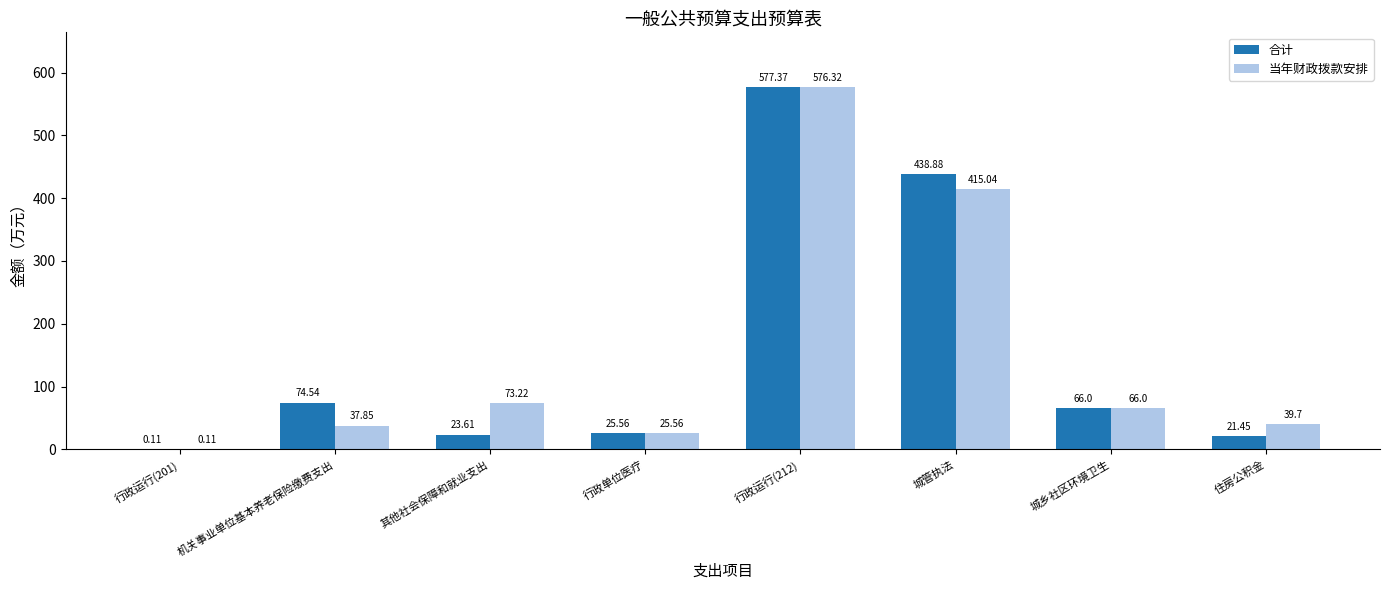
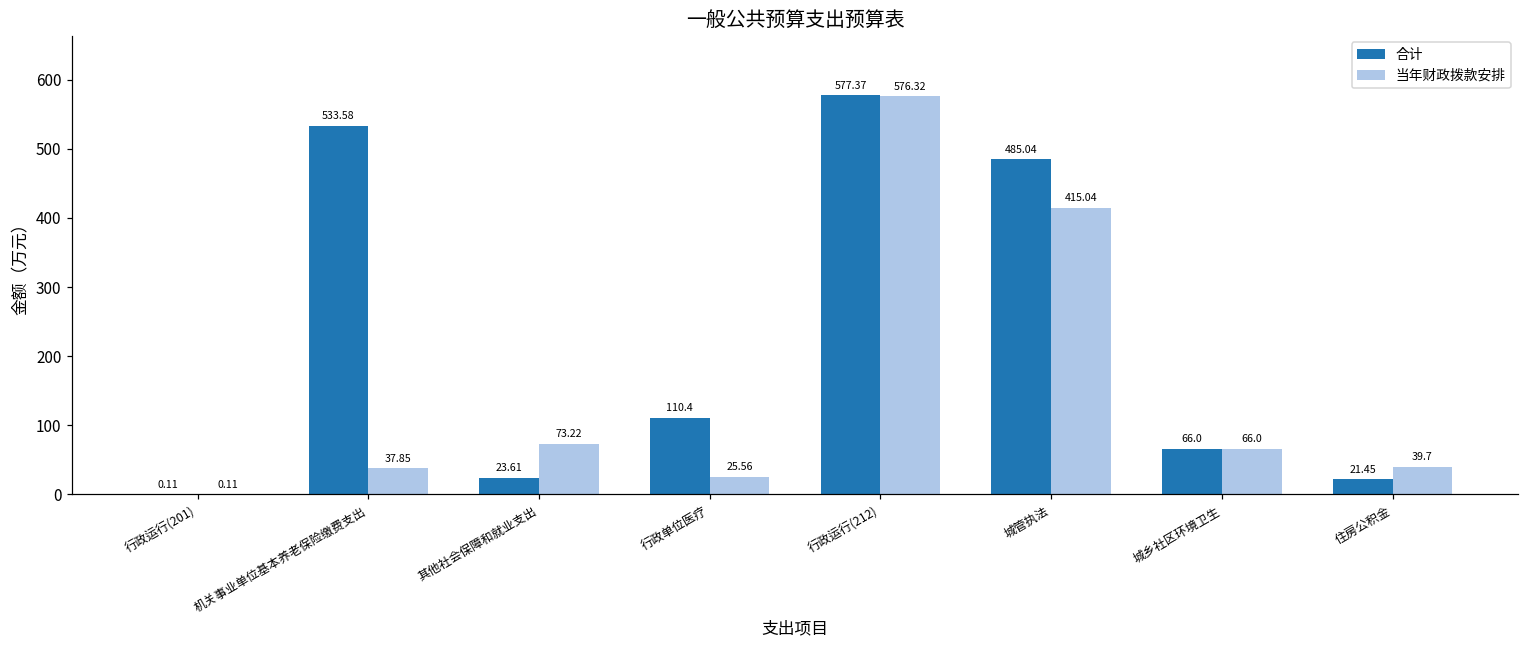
  {
    "合计": {
      "行政运行(201)": 0.11,
-     "机关事业单位基本养老保险缴费支出": 74.54,
+     "机关事业单位基本养老保险缴费支出": 533.58,
      "其他社会保障和就业支出": 23.61,
-     "行政单位医疗": 25.56,
+     "行政单位医疗": 110.4,
      "行政运行(212)": 577.37,
-     "城管执法": 438.88,
+     "城管执法": 485.04,
      "城乡社区环境卫生": 66.0,
      "住房公积金": 21.45
    },
    "当年财政拨款安排": {
      "行政运行(201)": 0.11,
      "机关事业单位基本养老保险缴费支出": 37.85,
      "其他社会保障和就业支出": 73.22,
      "行政单位医疗": 25.56,
      "行政运行(212)": 576.32,
      "城管执法": 415.04,
      "城乡社区环境卫生": 66.0,
      "住房公积金": 39.7
    }
  }
